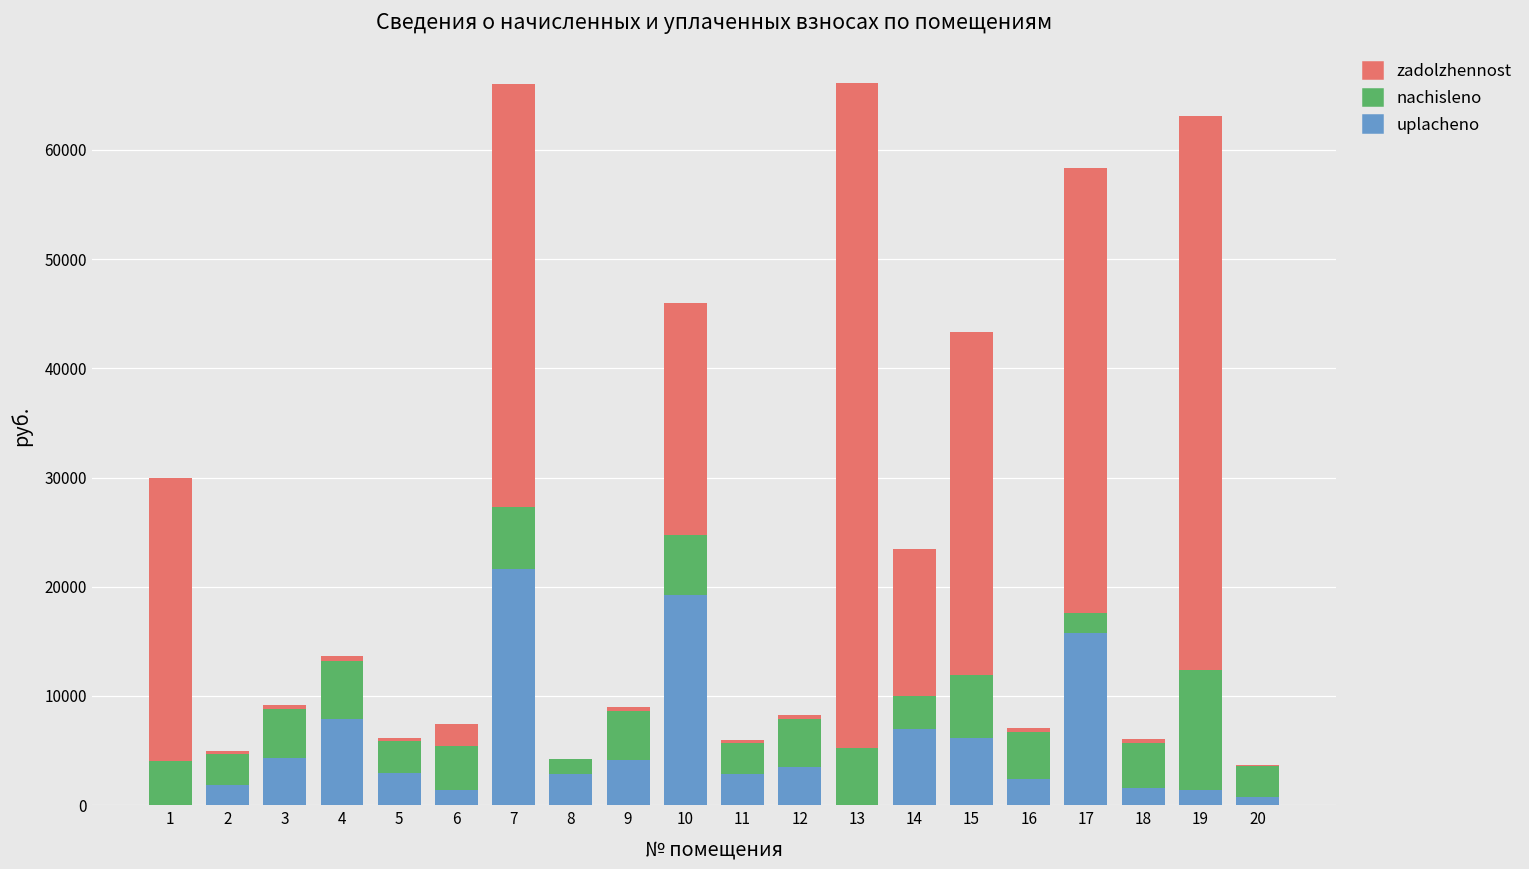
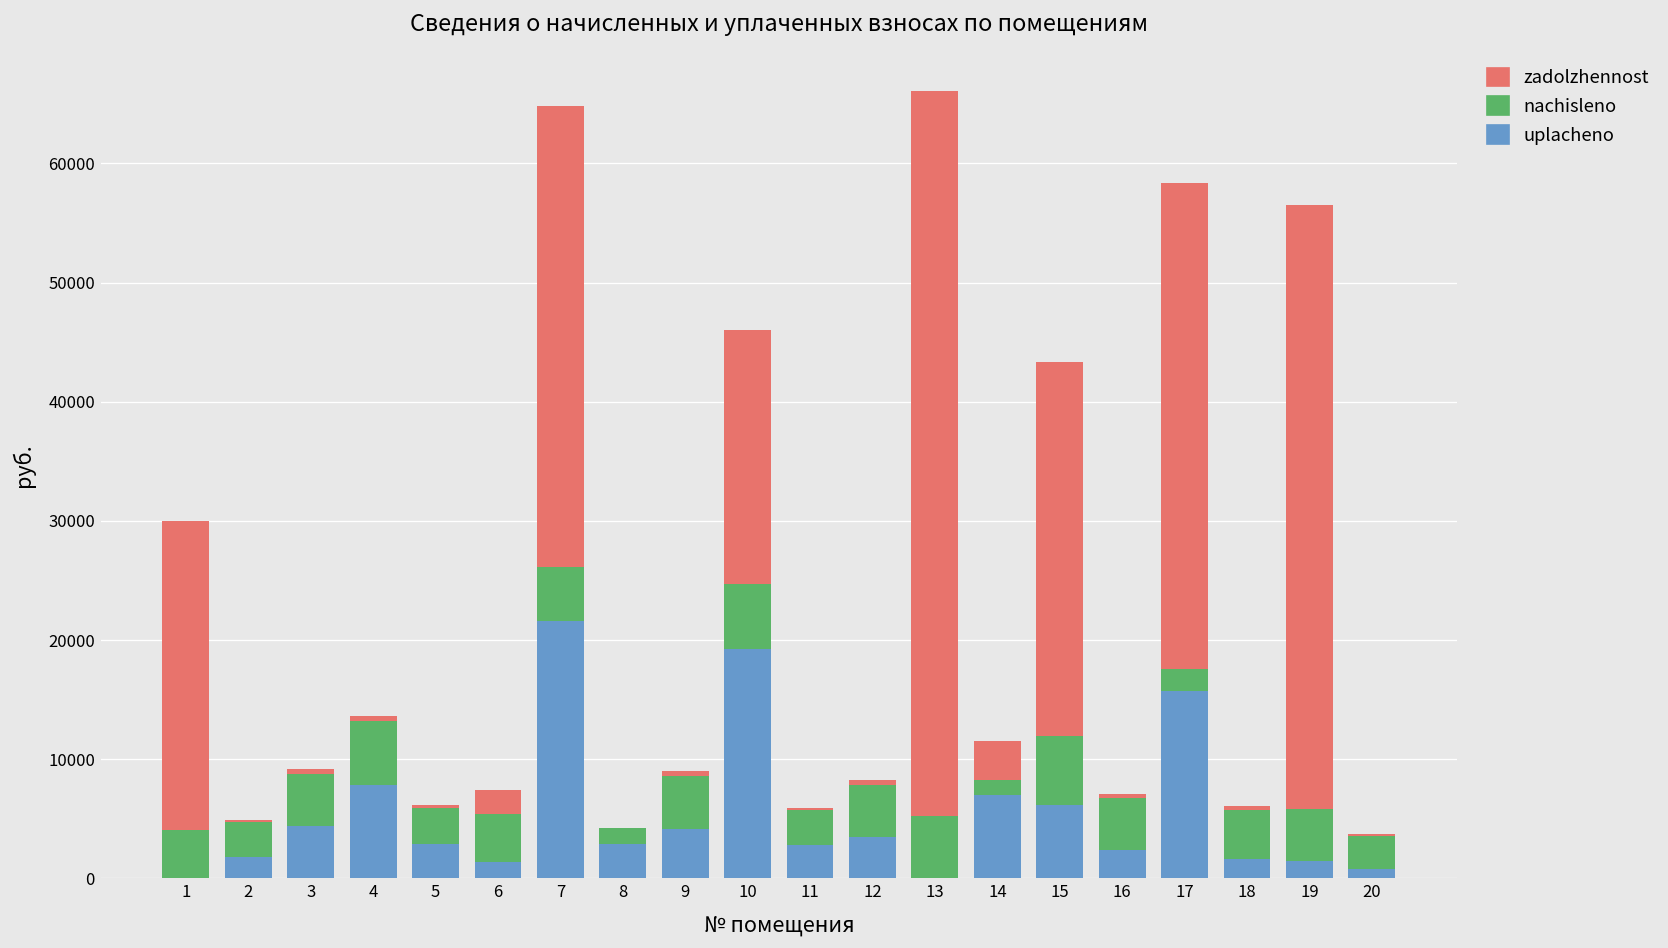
  {
    "uplacheno": {
      "1": 0,
      "2": 2000,
      "3": 4000,
      "4": 8000,
      "5": 3000,
      "6": 1000,
      "7": 22000,
      "8": 3000,
      "9": 4000,
      "10": 19000,
      "11": 3000,
      "12": 4000,
      "13": 0,
      "14": 7000,
      "15": 6000,
      "16": 2000,
      "17": 16000,
      "18": 2000,
      "19": 1000,
      "20": 1000
    },
    "nachisleno": {
      "1": 4000,
      "2": 3000,
      "3": 4000,
      "4": 5000,
      "5": 3000,
      "6": 4000,
-     "7": 6000,
+     "7": 5000,
      "8": 1000,
      "9": 4000,
      "10": 6000,
      "11": 3000,
      "12": 4000,
      "13": 5000,
-     "14": 3000,
+     "14": 1000,
      "15": 6000,
      "16": 4000,
      "17": 2000,
      "18": 4000,
-     "19": 11000,
+     "19": 4000,
      "20": 3000
    },
    "zadolzhennost": {
      "1": 26000,
      "3": 0,
      "4": 0,
      "6": 2000,
      "7": 39000,
      "8": 0,
      "9": 0,
      "10": 21000,
      "12": 0,
      "13": 61000,
-     "14": 13000,
+     "14": 3000,
      "15": 31000,
      "16": 0,
      "17": 41000,
      "18": 0,
      "19": 51000
    }
  }
